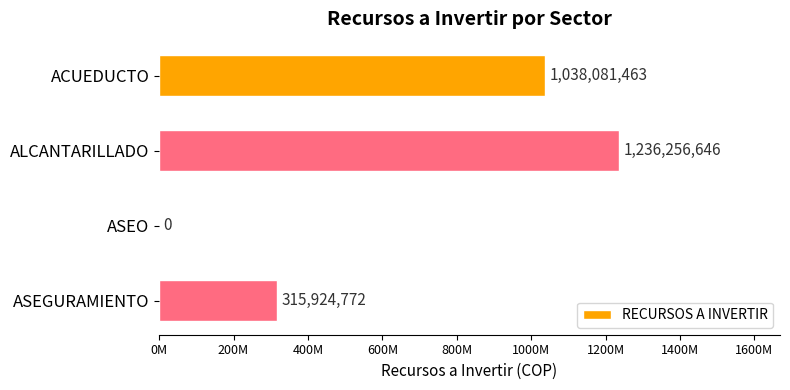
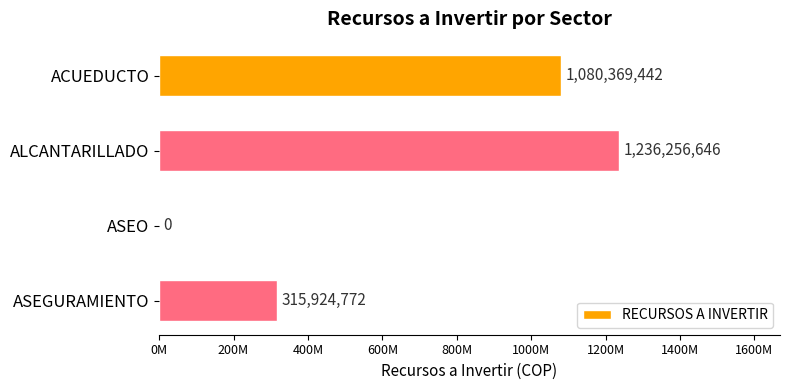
  {
-   "ACUEDUCTO": "1,038,081,463",
+   "ACUEDUCTO": "1,080,369,442",
    "ALCANTARILLADO": "1,236,256,646",
    "ASEO": "0",
    "ASEGURAMIENTO": "315,924,772"
  }
